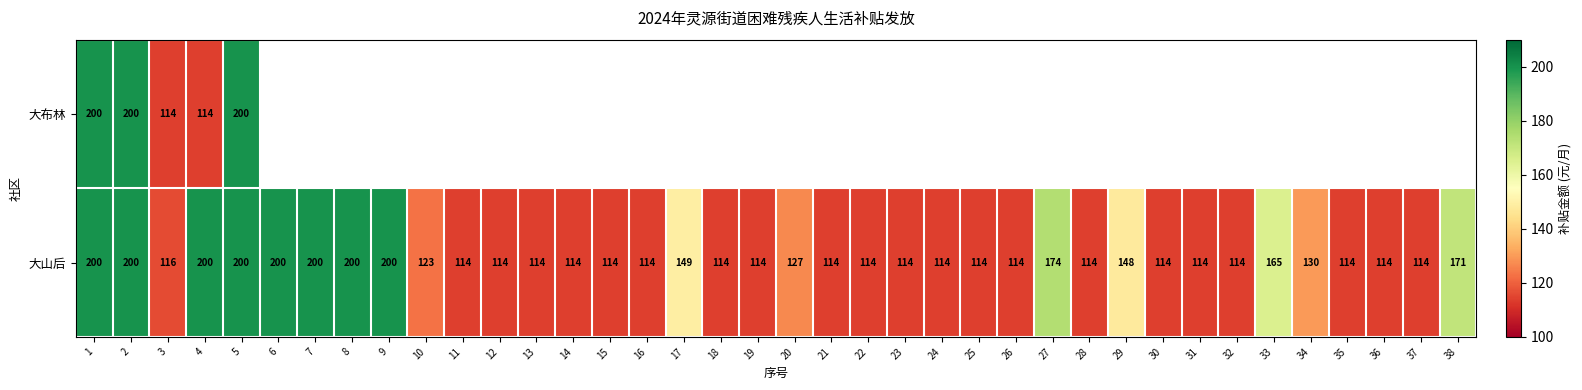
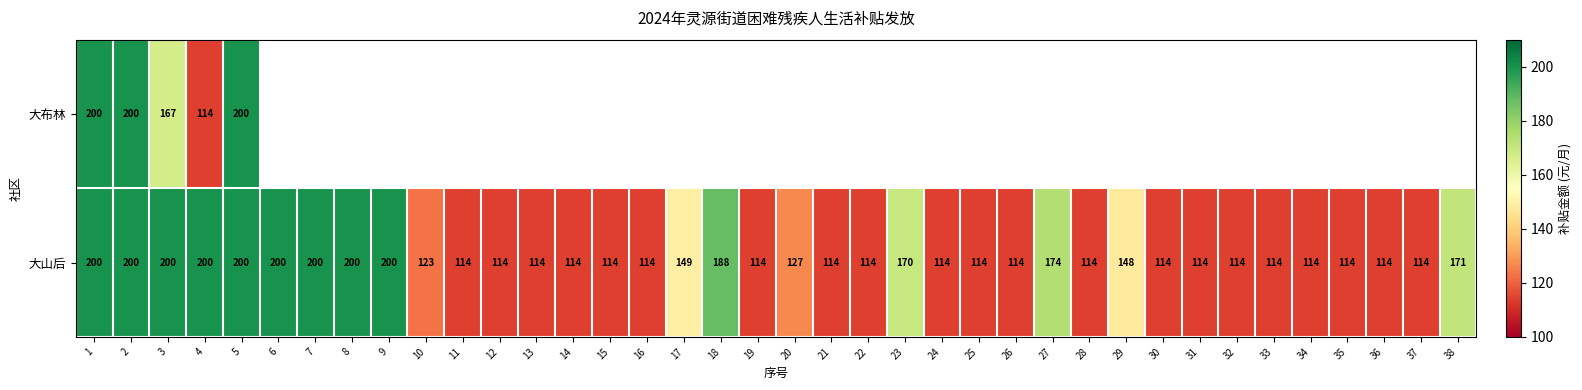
  {
    "大布林": {
      "1": 200,
      "2": 200,
-     "3": 114,
+     "3": 167,
      "4": 114,
      "5": 200
    },
    "大山后": {
      "1": 200,
      "2": 200,
-     "3": 116,
+     "3": 200,
      "4": 200,
      "5": 200,
      "6": 200,
      "7": 200,
      "8": 200,
      "9": 200,
      "10": 123,
      "11": 114,
      "12": 114,
      "13": 114,
      "14": 114,
      "15": 114,
      "16": 114,
      "17": 149,
-     "18": 114,
+     "18": 188,
      "19": 114,
      "20": 127,
      "21": 114,
      "22": 114,
-     "23": 114,
+     "23": 170,
      "24": 114,
      "25": 114,
      "26": 114,
      "27": 174,
      "28": 114,
      "29": 148,
      "30": 114,
      "31": 114,
      "32": 114,
-     "33": 165,
-     "34": 130,
+     "33": 114,
+     "34": 114,
      "35": 114,
      "36": 114,
      "37": 114,
      "38": 171
    }
  }
